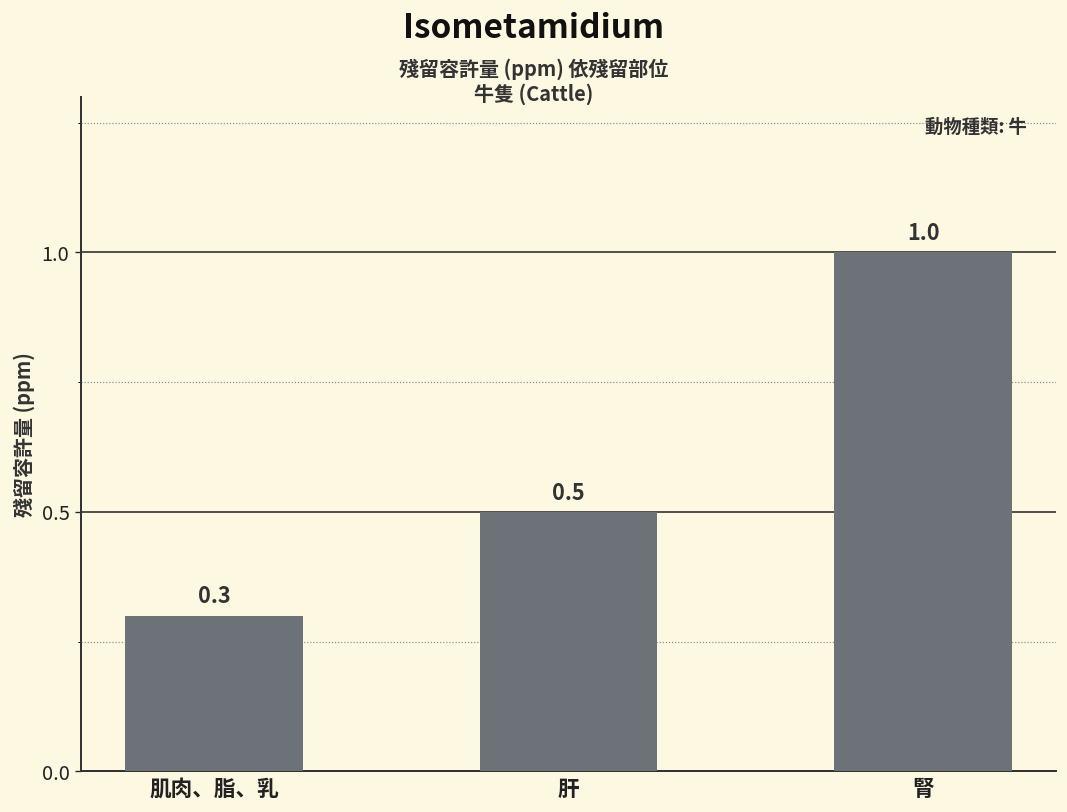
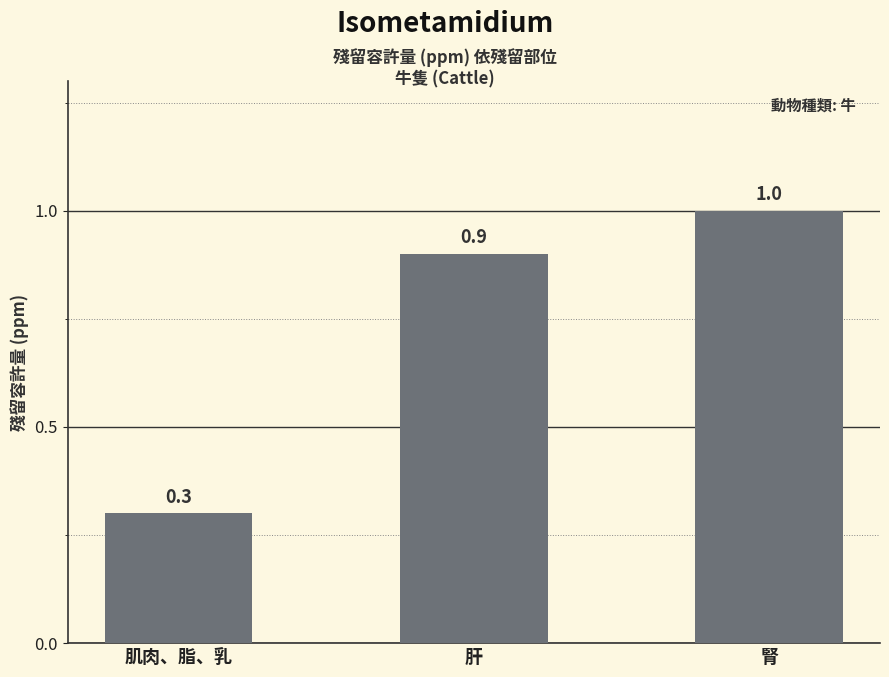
  {
    "肌肉、脂、乳": 0.3,
-   "肝": 0.5,
+   "肝": 0.9,
    "腎": 1.0
  }
